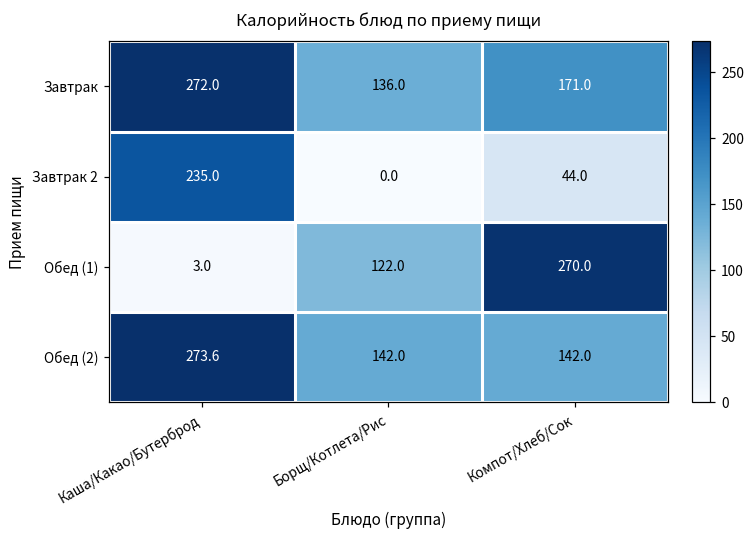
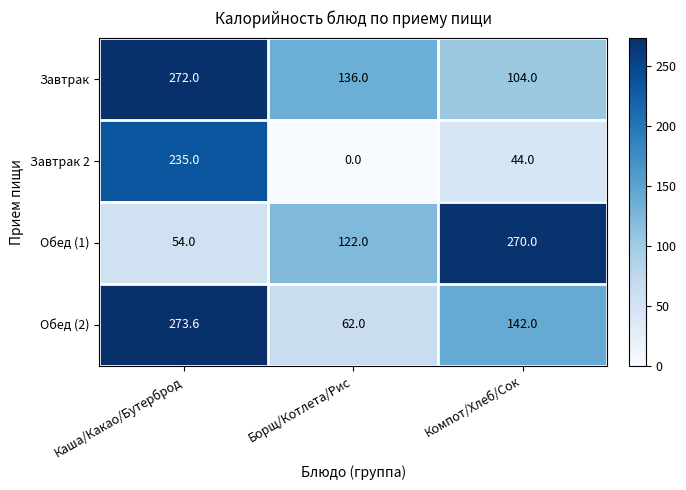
  {
    "Завтрак": {
      "Каша/Какао/Бутерброд": 272.0,
      "Борщ/Котлета/Рис": 136.0,
-     "Компот/Хлеб/Сок": 171.0
+     "Компот/Хлеб/Сок": 104.0
    },
    "Завтрак 2": {
      "Каша/Какао/Бутерброд": 235.0,
      "Борщ/Котлета/Рис": 0.0,
      "Компот/Хлеб/Сок": 44.0
    },
    "Обед (1)": {
-     "Каша/Какао/Бутерброд": 3.0,
+     "Каша/Какао/Бутерброд": 54.0,
      "Борщ/Котлета/Рис": 122.0,
      "Компот/Хлеб/Сок": 270.0
    },
    "Обед (2)": {
      "Каша/Какао/Бутерброд": 273.6,
-     "Борщ/Котлета/Рис": 142.0,
+     "Борщ/Котлета/Рис": 62.0,
      "Компот/Хлеб/Сок": 142.0
    }
  }
